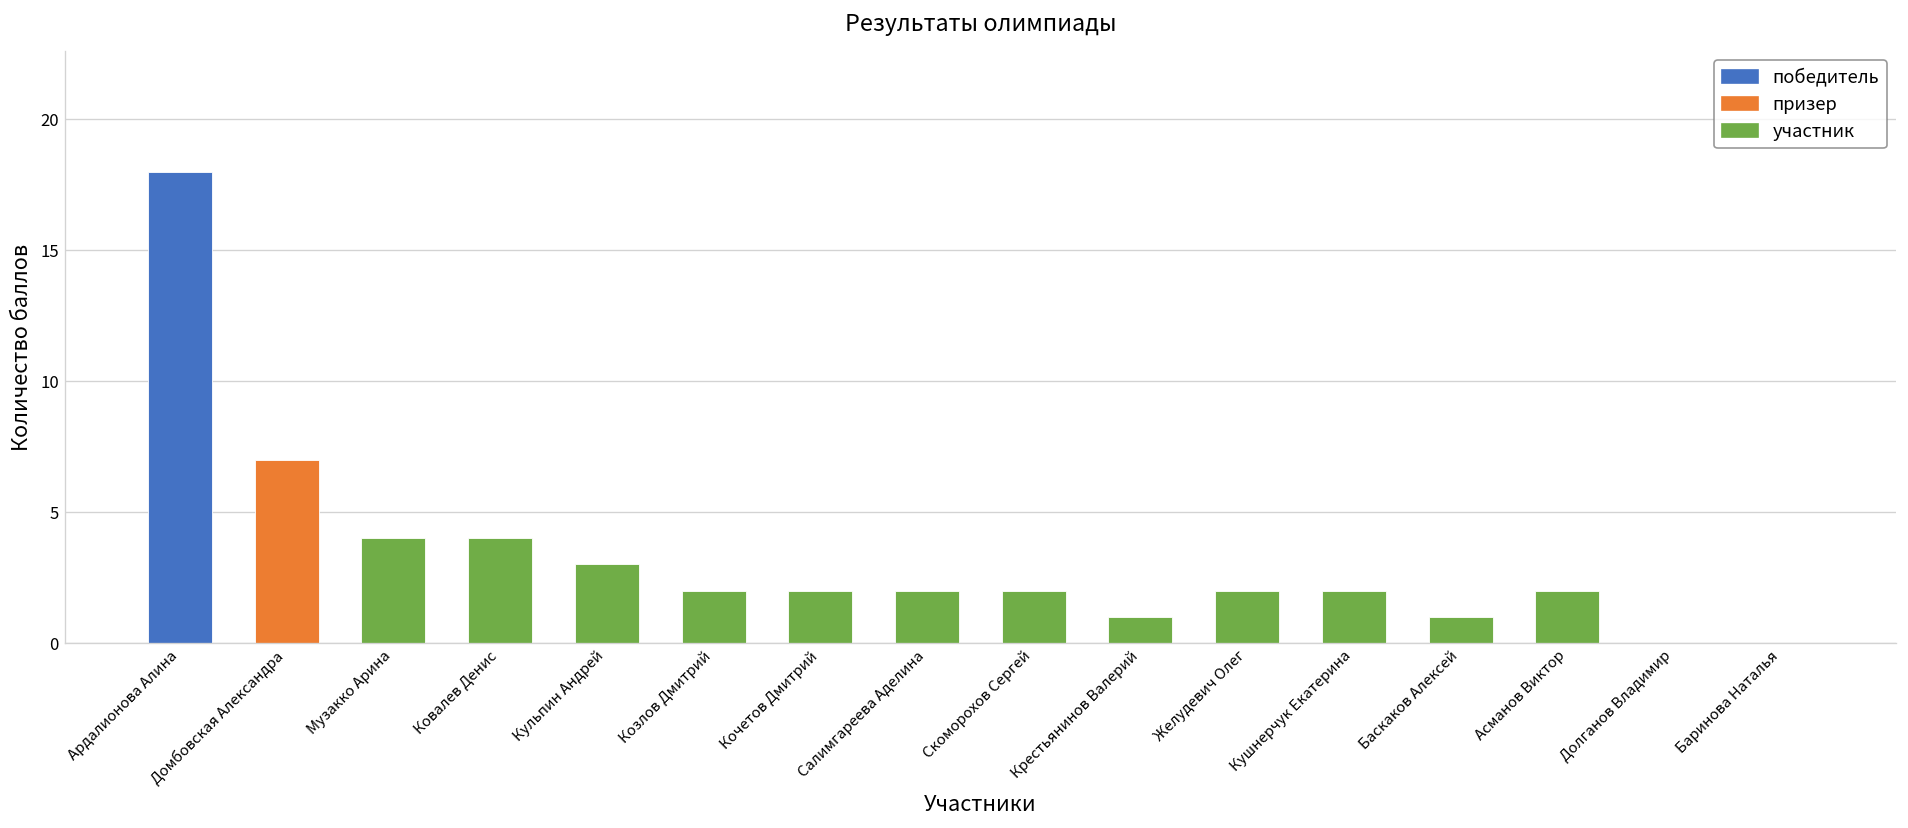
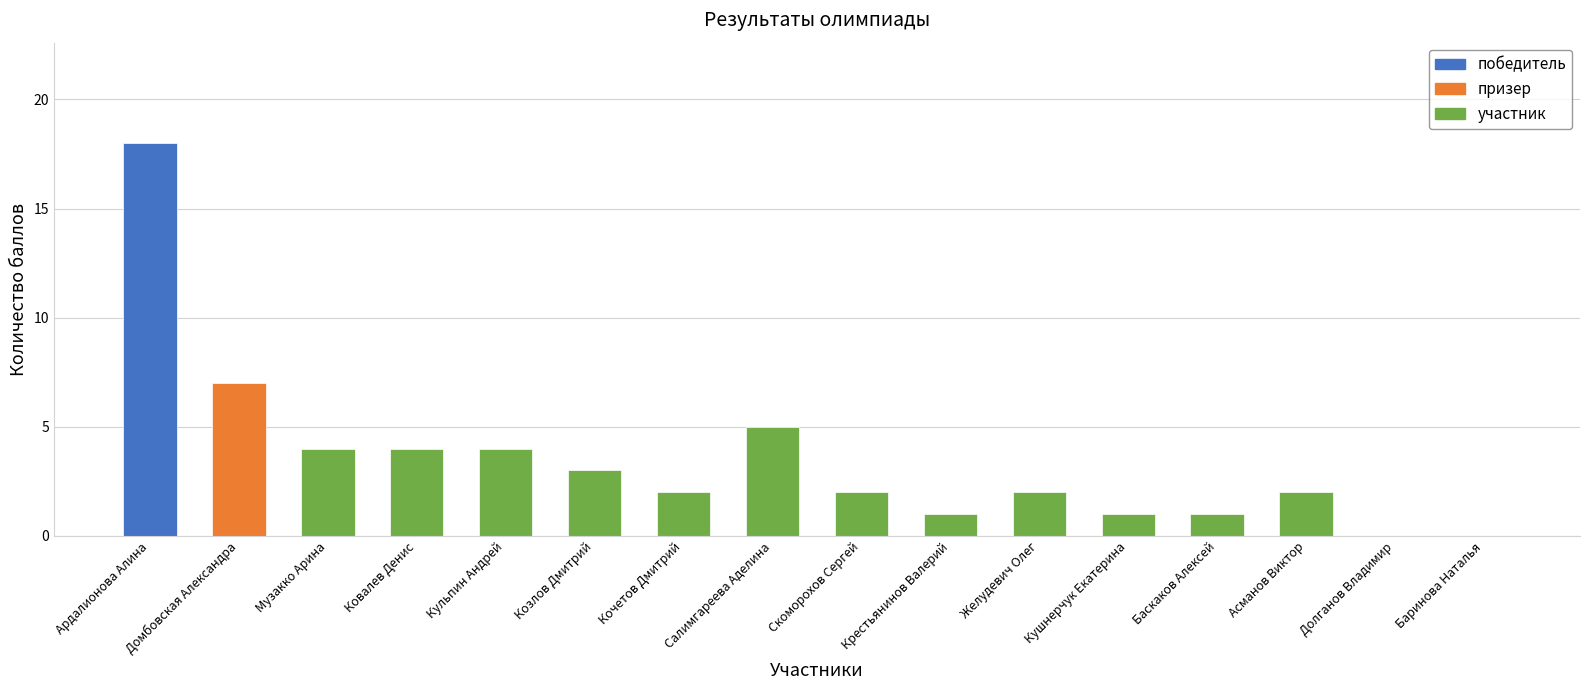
  {
    "Ардалионова Алина": 18,
    "Домбовская Александра": 7,
    "Музакко Арина": 4,
    "Ковалев Денис": 4,
-   "Кульпин Андрей": 3,
-   "Козлов Дмитрий": 2,
+   "Кульпин Андрей": 4,
+   "Козлов Дмитрий": 3,
    "Кочетов Дмитрий": 2,
-   "Салимгареева Аделина": 2,
+   "Салимгареева Аделина": 5,
    "Скоморохов Сергей": 2,
    "Крестьянинов Валерий": 1,
    "Желудевич Олег": 2,
-   "Кушнерчук Екатерина": 2,
+   "Кушнерчук Екатерина": 1,
    "Баскаков Алексей": 1,
    "Асманов Виктор": 2,
    "Долганов Владимир": 0,
    "Баринова Наталья": 0
  }
